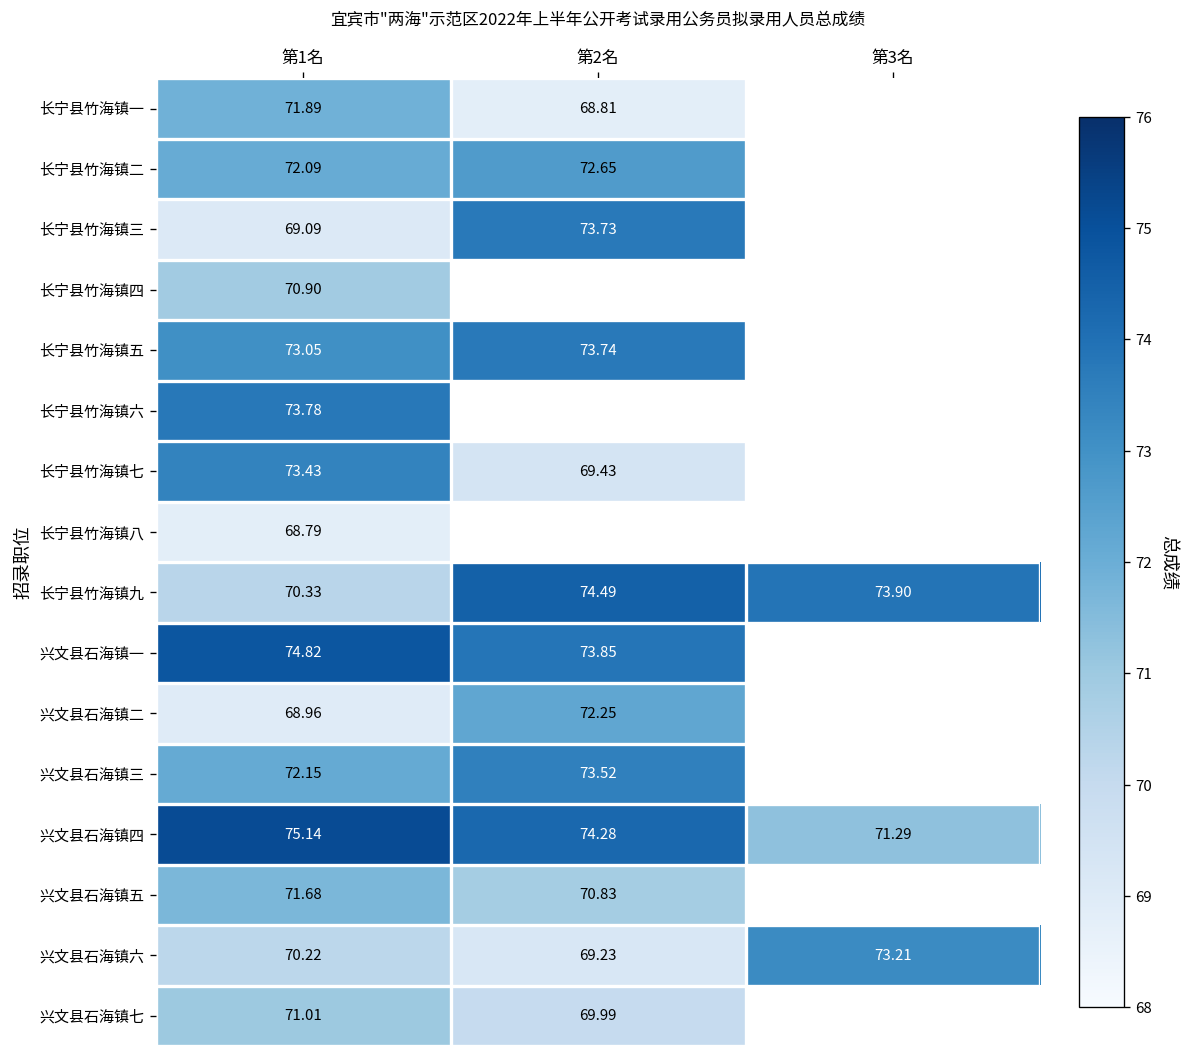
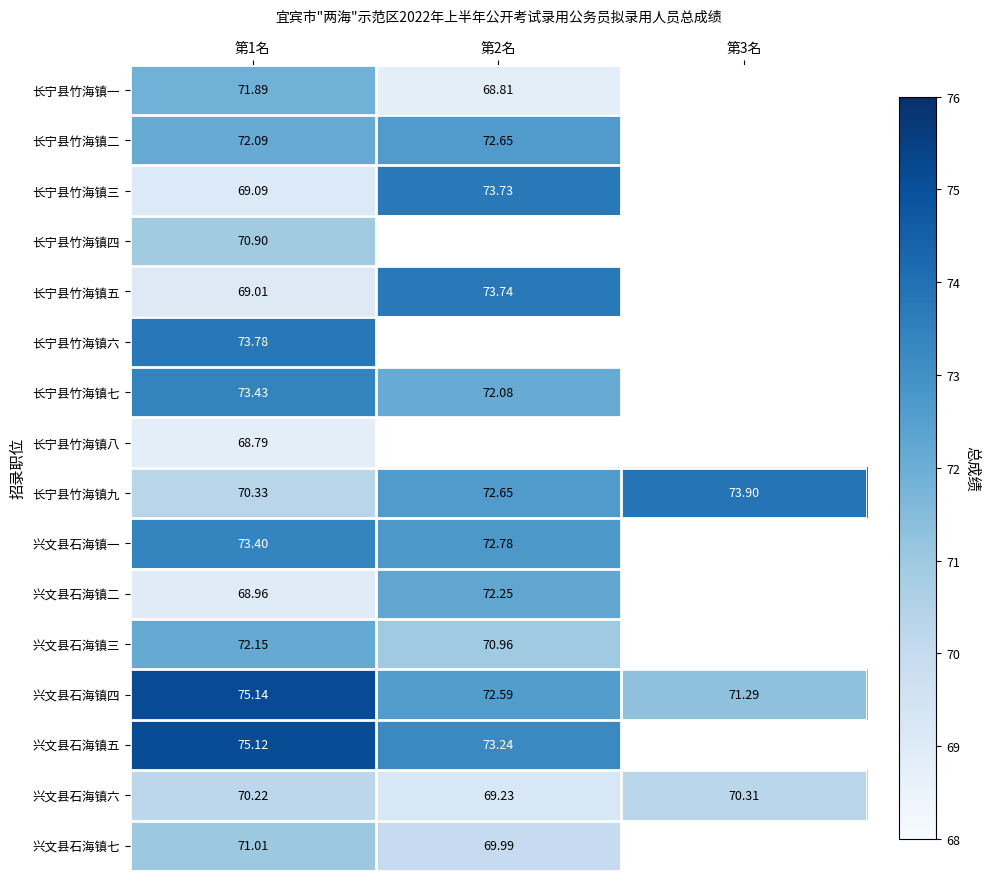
  {
    "长宁县竹海镇一": {
      "第1名": 71.89,
      "第2名": 68.81
    },
    "长宁县竹海镇二": {
      "第1名": 72.09,
      "第2名": 72.65
    },
    "长宁县竹海镇三": {
      "第1名": 69.09,
      "第2名": 73.73
    },
    "长宁县竹海镇四": {
      "第1名": 70.90
    },
    "长宁县竹海镇五": {
-     "第1名": 73.05,
+     "第1名": 69.01,
      "第2名": 73.74
    },
    "长宁县竹海镇六": {
      "第1名": 73.78
    },
    "长宁县竹海镇七": {
      "第1名": 73.43,
-     "第2名": 69.43
+     "第2名": 72.08
    },
    "长宁县竹海镇八": {
      "第1名": 68.79
    },
    "长宁县竹海镇九": {
      "第1名": 70.33,
-     "第2名": 74.49,
+     "第2名": 72.65,
      "第3名": 73.90
    },
    "兴文县石海镇一": {
-     "第1名": 74.82,
-     "第2名": 73.85
+     "第1名": 73.40,
+     "第2名": 72.78
    },
    "兴文县石海镇二": {
      "第1名": 68.96,
      "第2名": 72.25
    },
    "兴文县石海镇三": {
      "第1名": 72.15,
-     "第2名": 73.52
+     "第2名": 70.96
    },
    "兴文县石海镇四": {
      "第1名": 75.14,
-     "第2名": 74.28,
+     "第2名": 72.59,
      "第3名": 71.29
    },
    "兴文县石海镇五": {
-     "第1名": 71.68,
-     "第2名": 70.83
+     "第1名": 75.12,
+     "第2名": 73.24
    },
    "兴文县石海镇六": {
      "第1名": 70.22,
      "第2名": 69.23,
-     "第3名": 73.21
+     "第3名": 70.31
    },
    "兴文县石海镇七": {
      "第1名": 71.01,
      "第2名": 69.99
    }
  }
